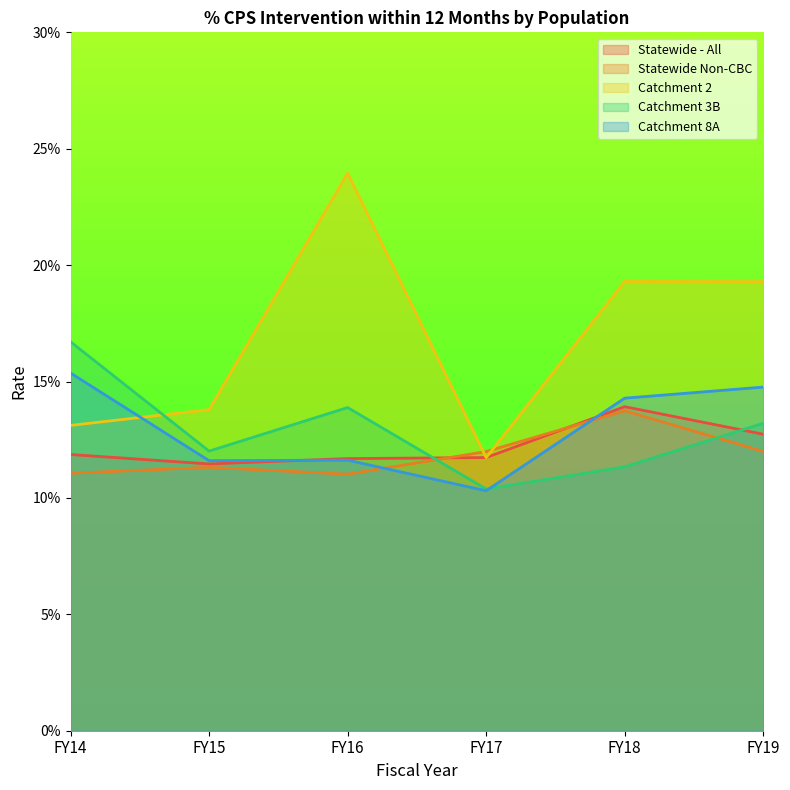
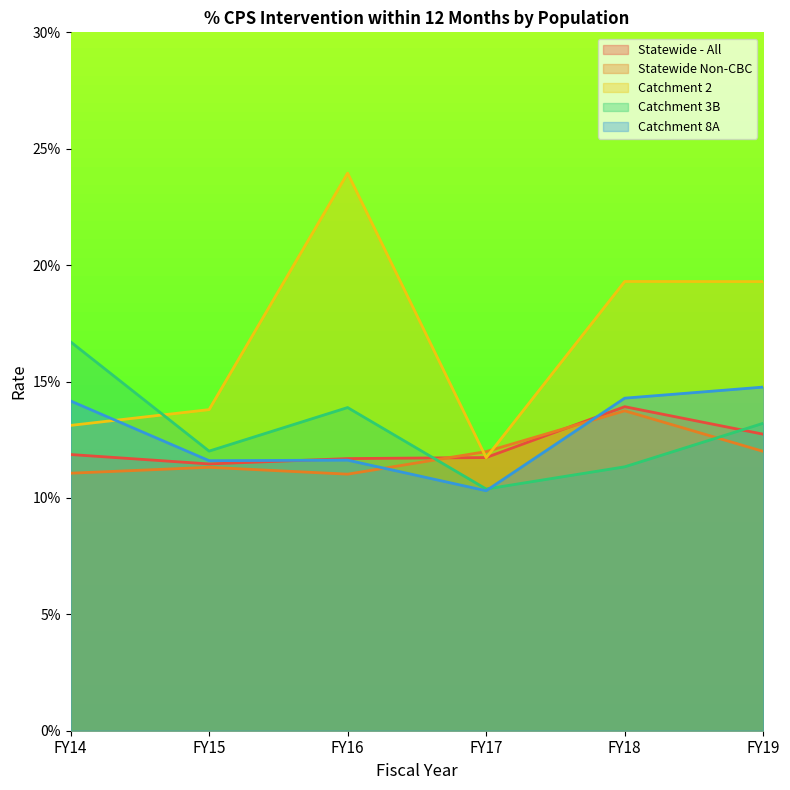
  {
    "Catchment 3B": {
      "FY14": "16.7%",
      "FY15": "12.0%",
      "FY16": "13.9%",
      "FY18": "11.3%",
      "FY19": "13.2%"
    },
    "Catchment 8A": {
-     "FY14": "15.4%",
+     "FY14": "14.2%",
      "FY15": "11.6%",
      "FY18": "14.3%",
      "FY19": "14.8%"
    }
  }
